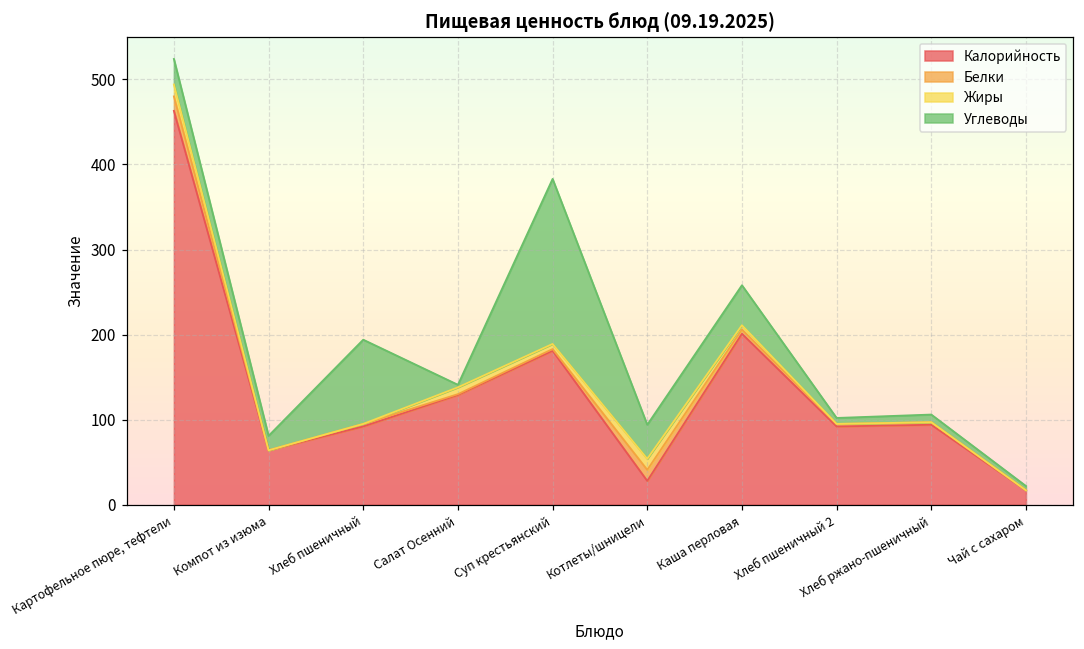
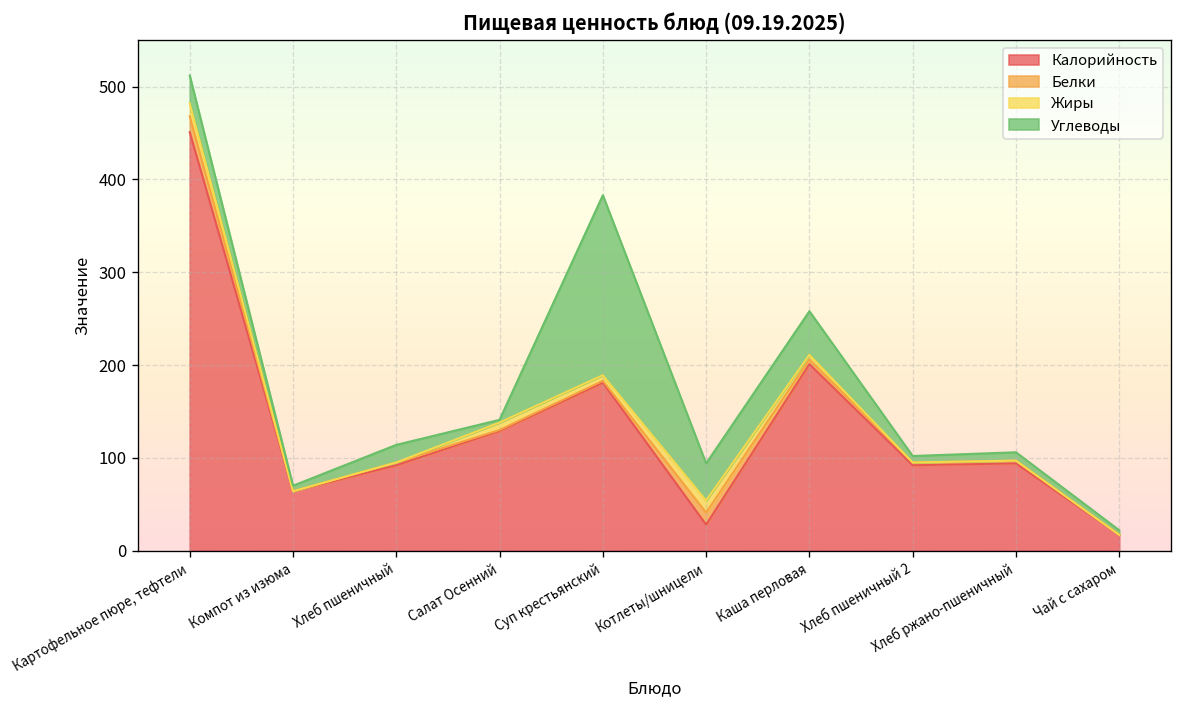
  {
    "Калорийность": {
-     "Картофельное пюре, тефтели": 460,
+     "Картофельное пюре, тефтели": 450,
      "Котлеты/шницели": 30,
      "Каша перловая": 200
    },
    "Углеводы": {
      "Картофельное пюре, тефтели": 30,
-     "Компот из изюма": 20,
-     "Хлеб пшеничный": 100,
+     "Компот из изюма": 10,
+     "Хлеб пшеничный": 20,
      "Суп крестьянский": 190,
      "Котлеты/шницели": 40,
      "Каша перловая": 50,
      "Хлеб пшеничный 2": 10,
      "Хлеб ржано-пшеничный": 10,
      "Чай с сахаром": 10
    }
  }
